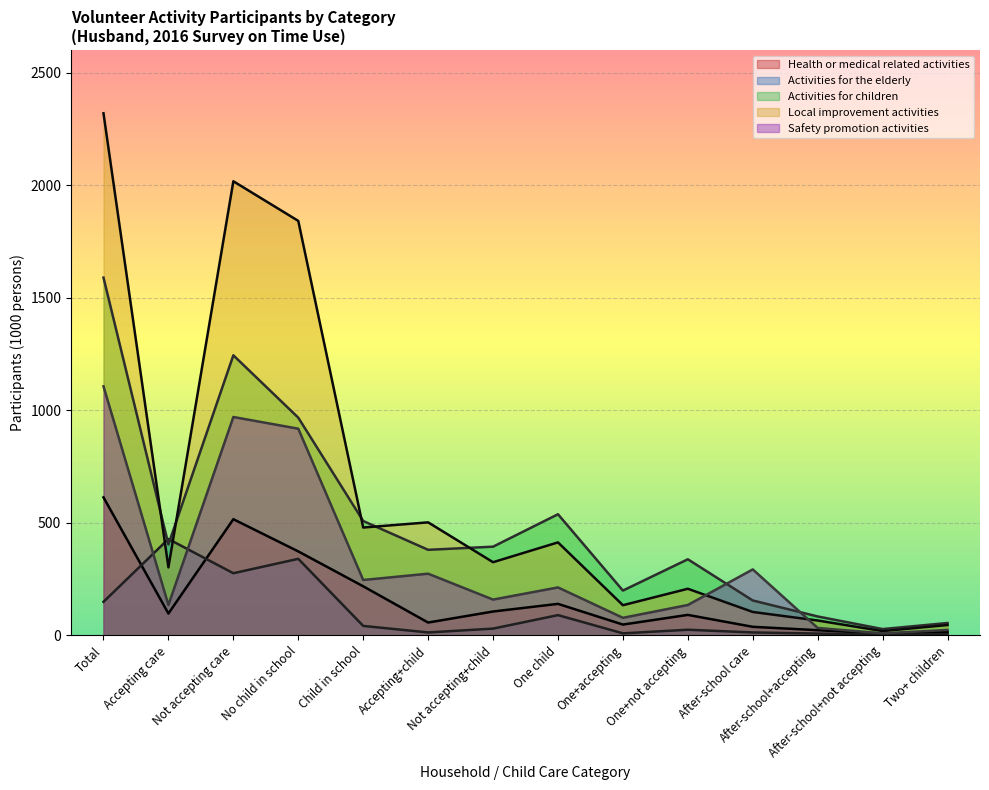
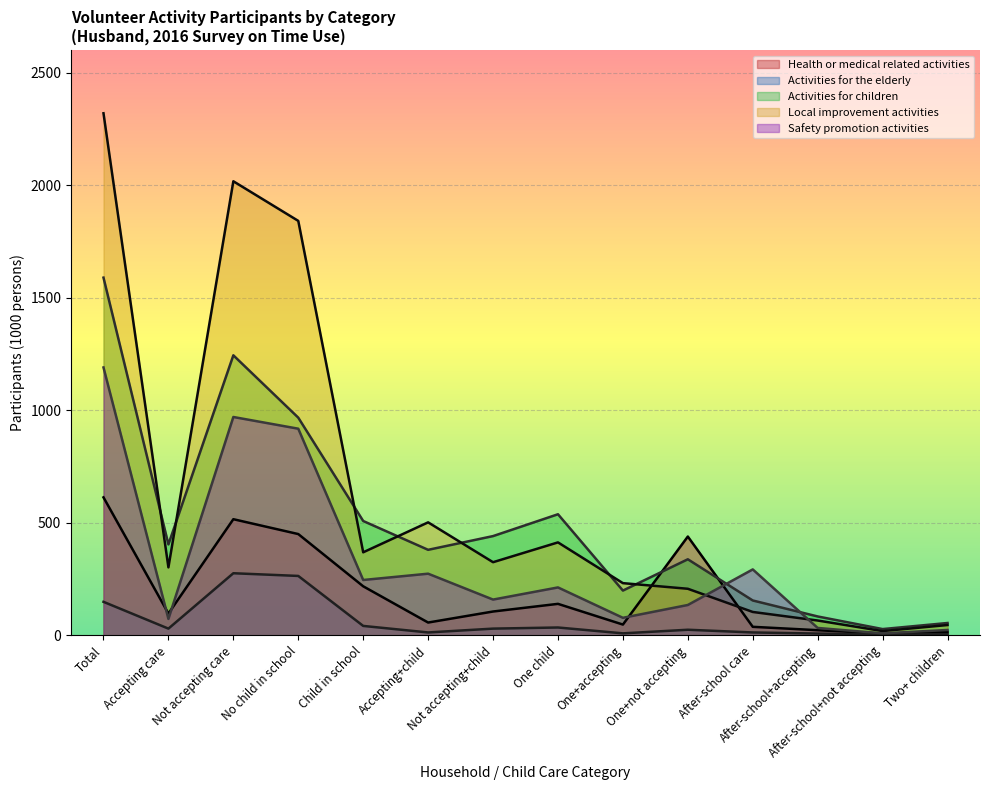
  {
    "Health or medical related activities": {
      "Total": 610,
      "Accepting care": 100,
      "Not accepting care": 520,
-     "No child in school": 370,
+     "No child in school": 450,
      "Child in school": 220,
      "Accepting+child": 60,
      "Not accepting+child": 110,
      "One child": 140,
      "One+accepting": 50,
-     "One+not accepting": 90,
+     "One+not accepting": 440,
      "After-school care": 40
    },
    "Activities for the elderly": {
      "Total": 150,
-     "Accepting care": 430,
+     "Accepting care": 30,
      "Not accepting care": 280,
-     "No child in school": 340,
+     "No child in school": 260,
      "Child in school": 40,
      "Accepting+child": 10,
      "Not accepting+child": 30,
-     "One child": 90,
+     "One child": 40,
      "One+accepting": 10,
      "One+not accepting": 30,
      "After-school care": 10,
      "After-school+accepting": 10
    },
    "Activities for children": {
      "Total": 1590,
      "Accepting care": 400,
      "Not accepting care": 1240,
      "No child in school": 970,
      "Child in school": 510,
      "Accepting+child": 380,
-     "Not accepting+child": 390,
+     "Not accepting+child": 440,
      "One child": 540,
      "One+accepting": 200,
      "One+not accepting": 340,
      "After-school care": 160,
      "After-school+accepting": 80
    },
    "Local improvement activities": {
      "Total": 2320,
      "Accepting care": 300,
      "Not accepting care": 2020,
      "No child in school": 1840,
-     "Child in school": 480,
+     "Child in school": 370,
      "Accepting+child": 500,
      "Not accepting+child": 330,
      "One child": 410,
-     "One+accepting": 130,
+     "One+accepting": 230,
      "One+not accepting": 210,
      "After-school care": 100,
      "After-school+accepting": 70
    },
    "Safety promotion activities": {
-     "Total": 1110,
-     "Accepting care": 140,
+     "Total": 1190,
+     "Accepting care": 70,
      "Not accepting care": 970,
      "No child in school": 920,
      "Child in school": 250,
      "Accepting+child": 270,
      "Not accepting+child": 160,
      "One child": 210,
      "One+accepting": 80,
      "One+not accepting": 140,
      "After-school care": 290
    }
  }
